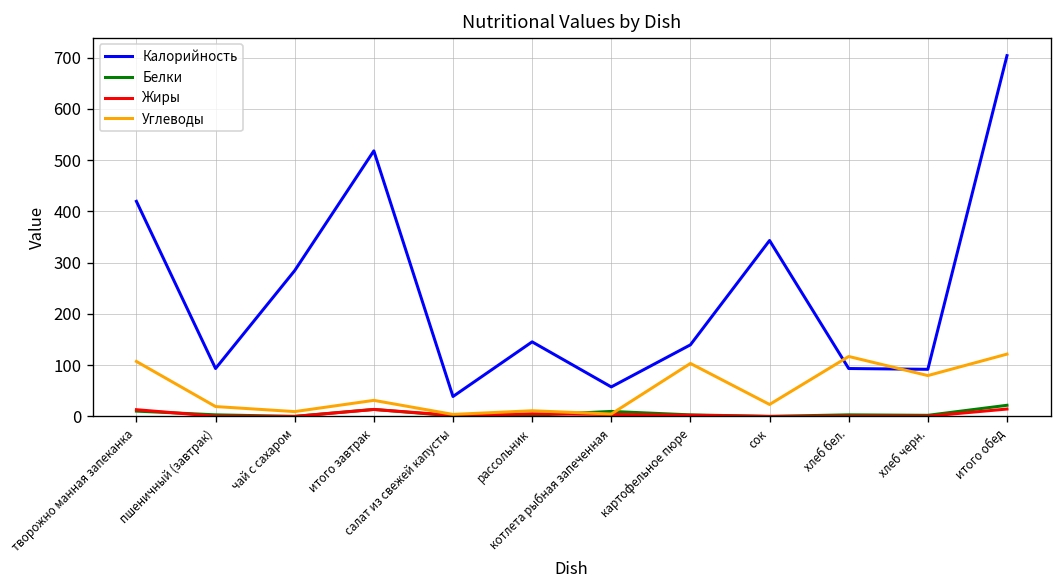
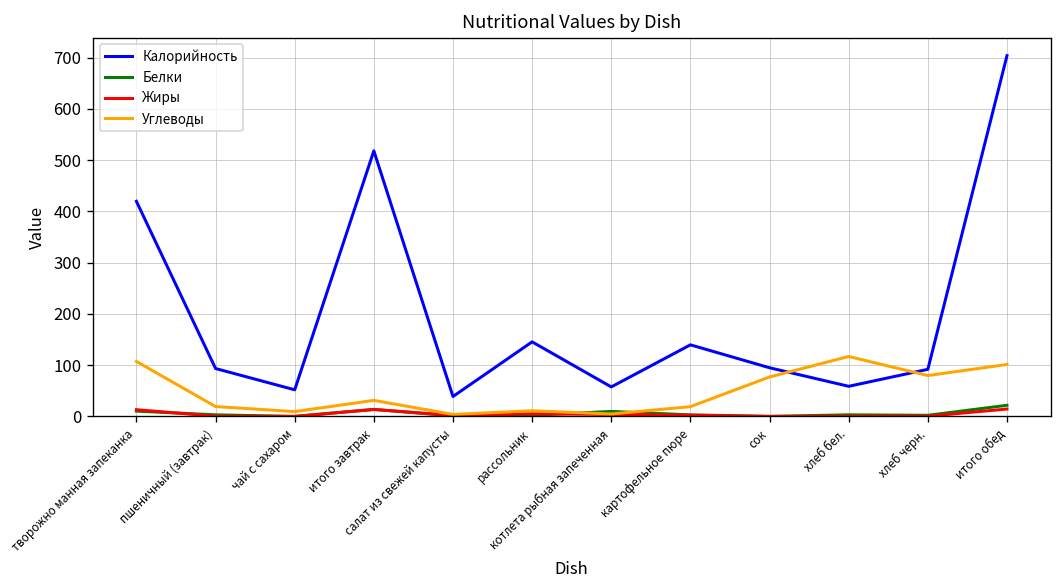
  {
    "Калорийность": {
      "творожно манная запеканка": 420,
      "пшеничный (завтрак)": 90,
-     "чай с сахаром": 280,
+     "чай с сахаром": 50,
      "итого завтрак": 520,
      "салат из свежей капусты": 40,
      "рассольник": 150,
      "котлета рыбная запеченная": 60,
      "картофельное пюре": 140,
-     "сок": 340,
-     "хлеб бел.": 90,
+     "сок": 100,
+     "хлеб бел.": 60,
      "хлеб черн.": 90,
      "итого обед": 700
    },
    "Белки": {
      "итого обед": 20
    },
    "Жиры": {
      "итого обед": 10
    },
    "Углеводы": {
      "творожно манная запеканка": 110,
      "пшеничный (завтрак)": 20,
      "чай с сахаром": 10,
      "итого завтрак": 30,
-     "картофельное пюре": 100,
-     "сок": 20,
+     "картофельное пюре": 20,
+     "сок": 80,
      "хлеб бел.": 120,
      "хлеб черн.": 80,
-     "итого обед": 120
+     "итого обед": 100
    }
  }
